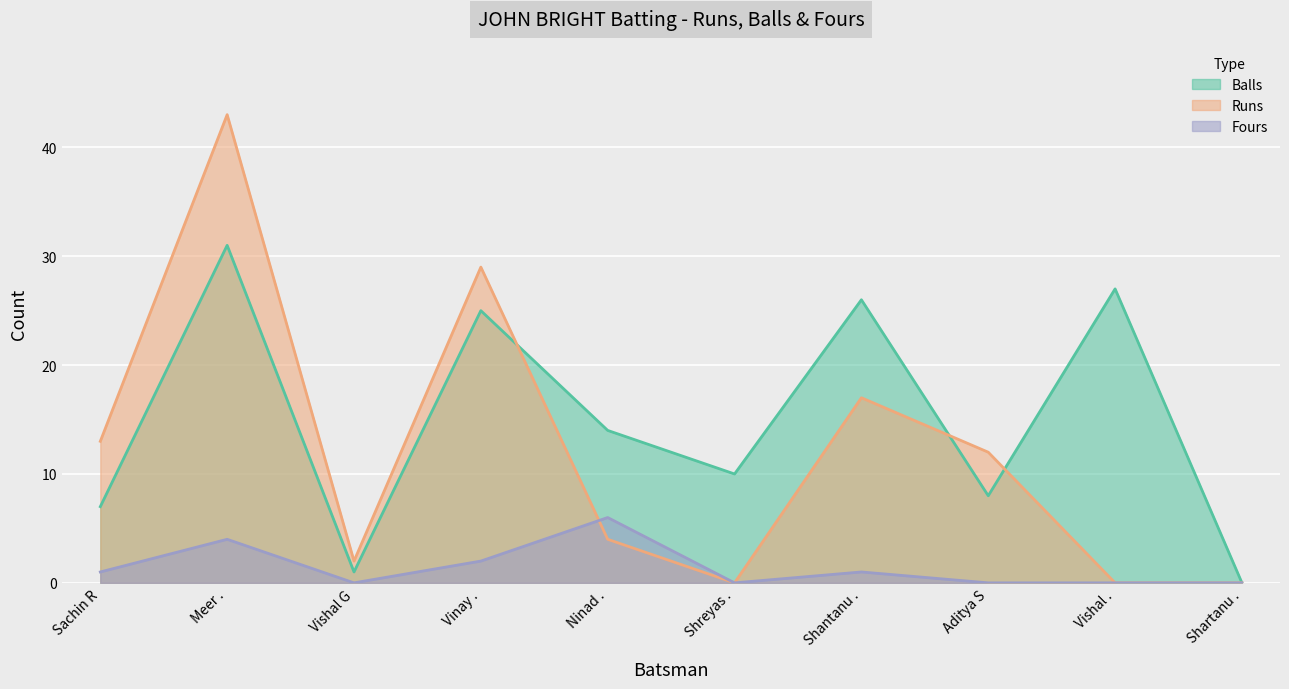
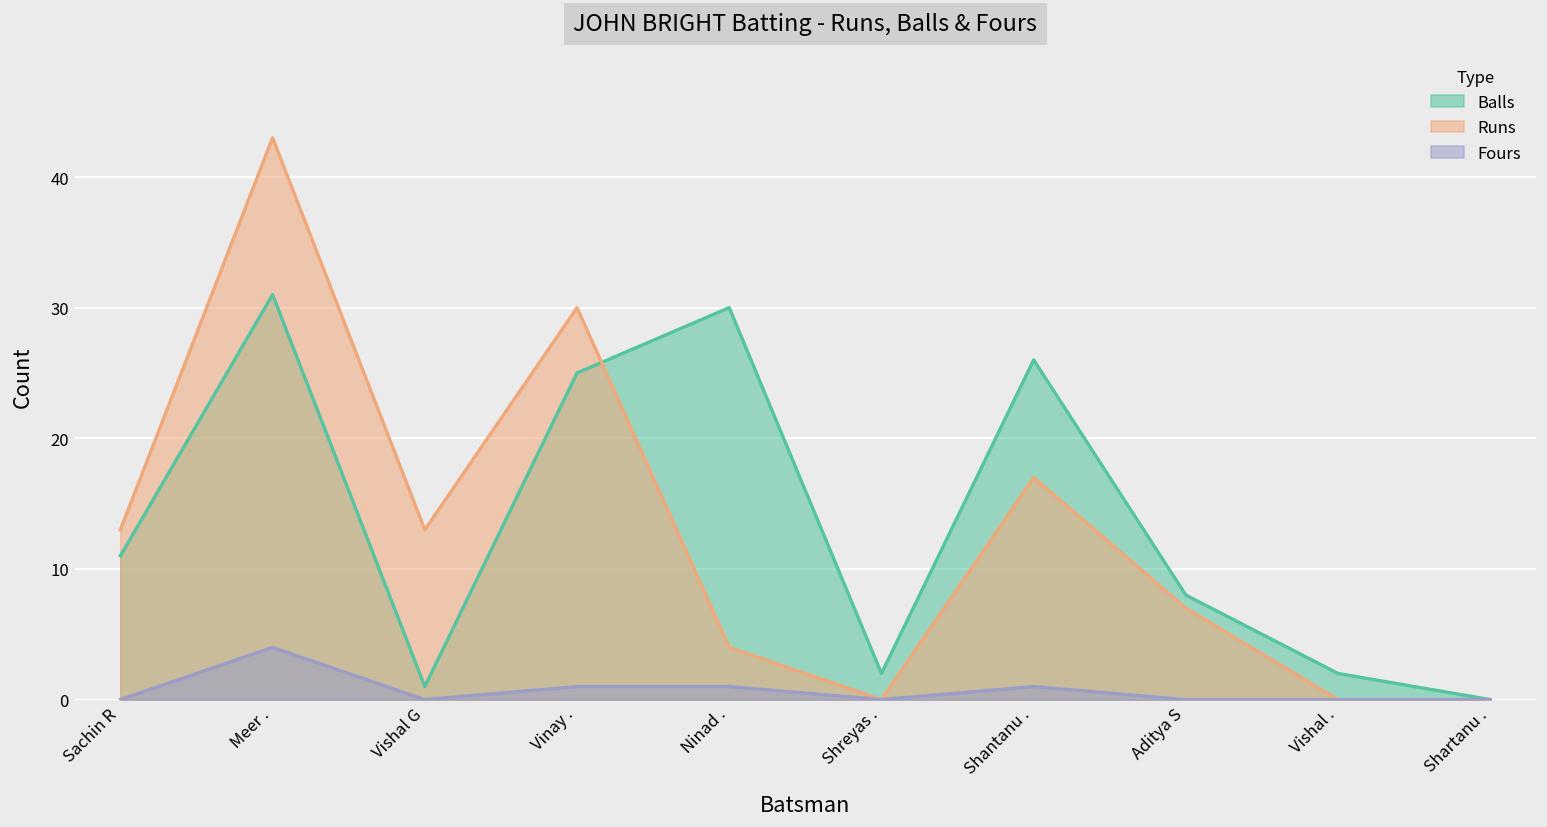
  {
    "Balls": {
-     "Sachin R": 7,
+     "Sachin R": 11,
      "Meer .": 31,
      "Vishal G": 1,
      "Vinay .": 25,
-     "Ninad .": 14,
-     "Shreyas .": 10,
+     "Ninad .": 30,
+     "Shreyas .": 2,
      "Shantanu .": 26,
      "Aditya S": 8,
-     "Vishal .": 27
+     "Vishal .": 2
    },
    "Runs": {
      "Sachin R": 13,
      "Meer .": 43,
-     "Vishal G": 2,
-     "Vinay .": 29,
+     "Vishal G": 13,
+     "Vinay .": 30,
      "Ninad .": 4,
      "Shantanu .": 17,
-     "Aditya S": 12
+     "Aditya S": 7
    },
    "Fours": {
-     "Sachin R": 1,
+     "Sachin R": 0,
      "Meer .": 4,
      "Vishal G": 0,
-     "Vinay .": 2,
-     "Ninad .": 6,
+     "Vinay .": 1,
+     "Ninad .": 1,
      "Shantanu .": 1,
      "Aditya S": 0
    }
  }
